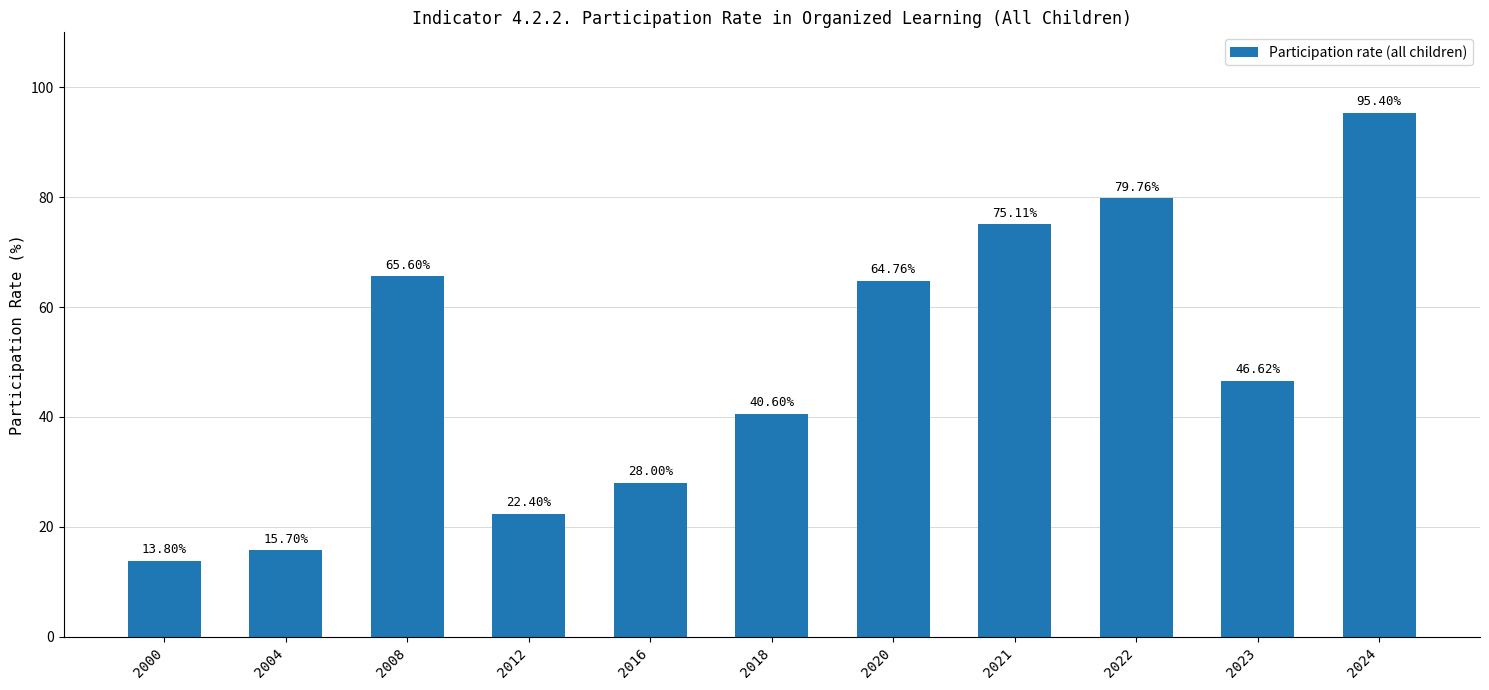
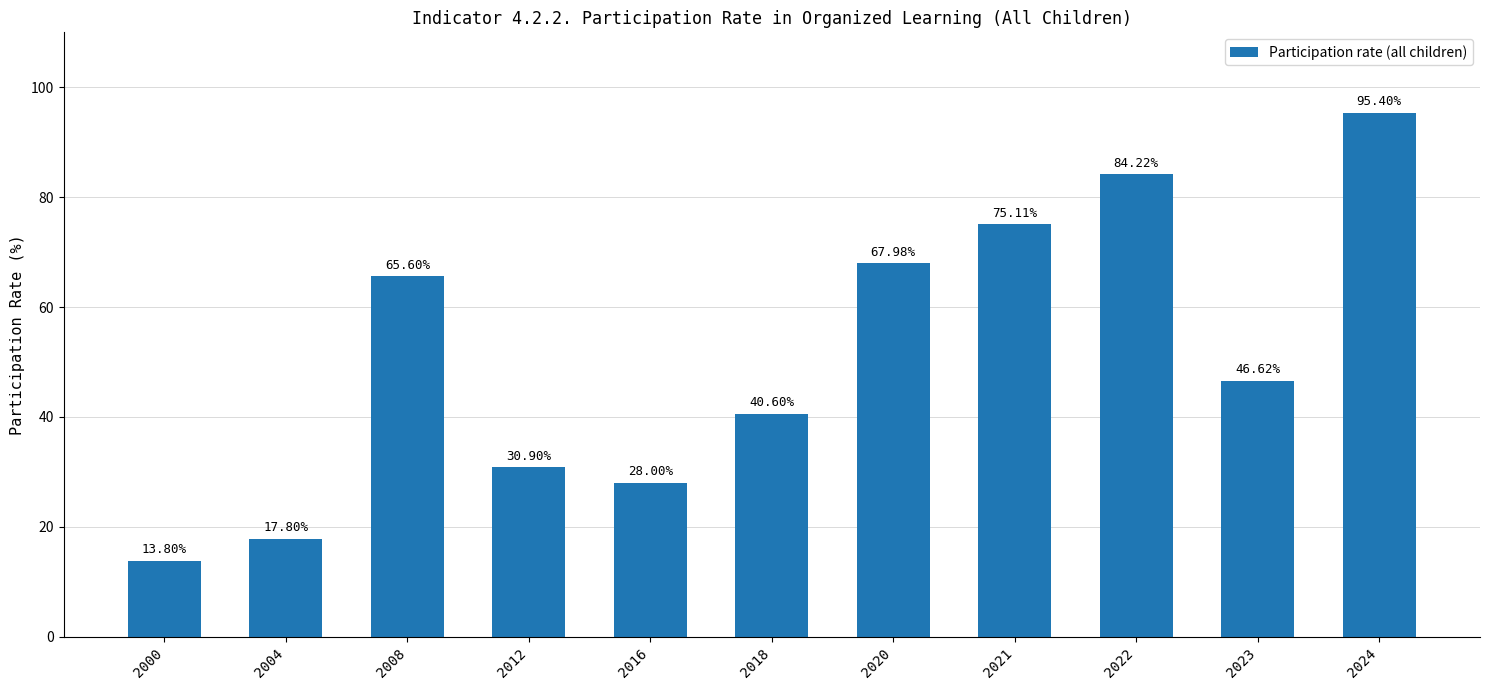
  {
    "2000": "13.80%",
-   "2004": "15.70%",
+   "2004": "17.80%",
    "2008": "65.60%",
-   "2012": "22.40%",
+   "2012": "30.90%",
    "2016": "28.00%",
    "2018": "40.60%",
-   "2020": "64.76%",
+   "2020": "67.98%",
    "2021": "75.11%",
-   "2022": "79.76%",
+   "2022": "84.22%",
    "2023": "46.62%",
    "2024": "95.40%"
  }
